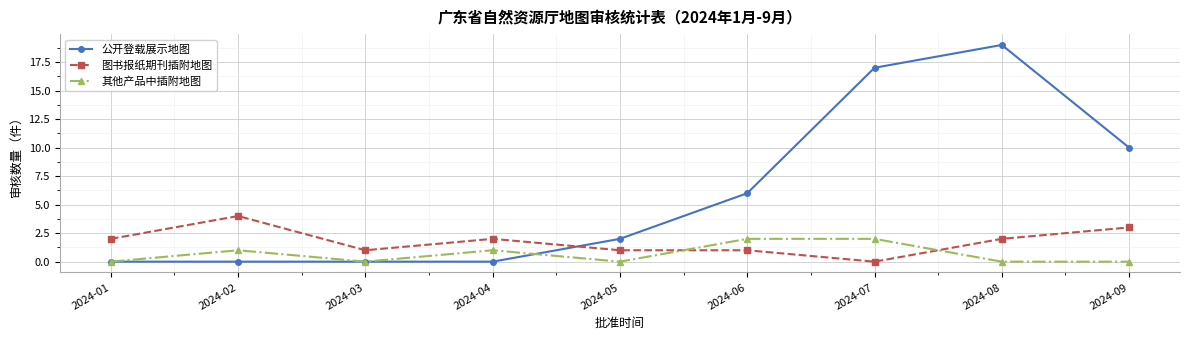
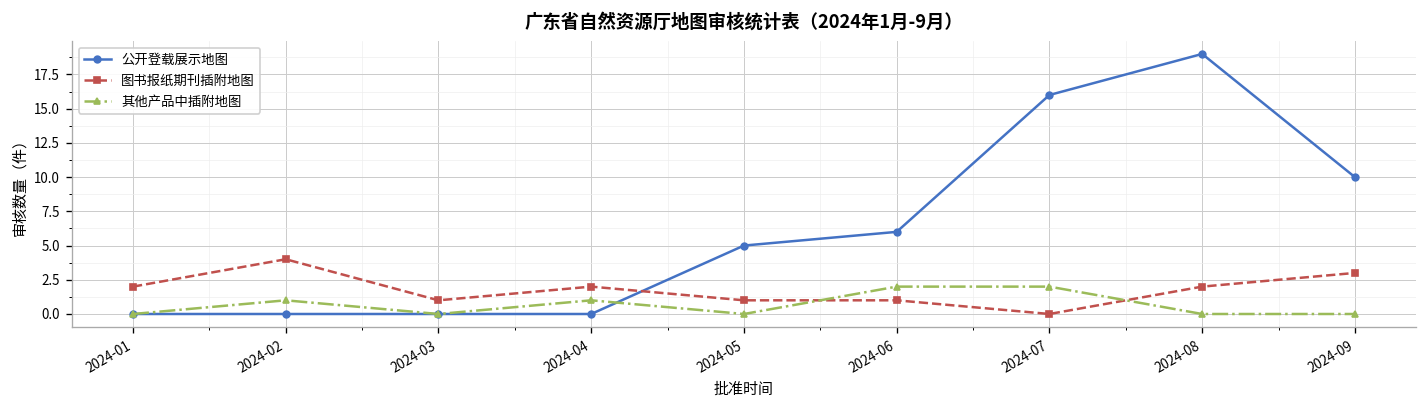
  {
    "公开登载展示地图": {
      "2024-02": 0,
      "2024-04": 0,
-     "2024-05": 2,
+     "2024-05": 5,
      "2024-06": 6,
-     "2024-07": 17,
+     "2024-07": 16,
      "2024-08": 19,
      "2024-09": 10
    },
    "图书报纸期刊插附地图": {
      "2024-01": 2,
      "2024-02": 4,
      "2024-03": 1,
      "2024-04": 2,
      "2024-05": 1,
      "2024-06": 1,
      "2024-07": 0,
      "2024-08": 2,
      "2024-09": 3
    },
    "其他产品中插附地图": {
      "2024-02": 1,
      "2024-04": 1,
      "2024-05": 0,
      "2024-06": 2,
      "2024-07": 2,
      "2024-08": 0,
      "2024-09": 0
    }
  }
